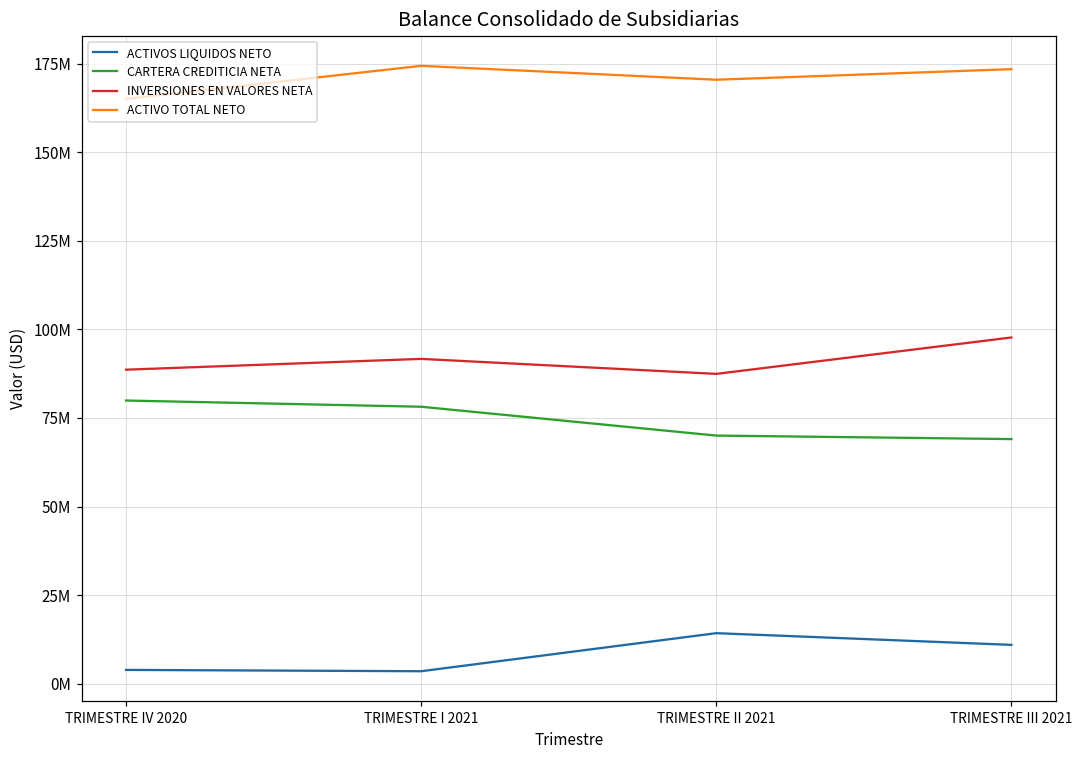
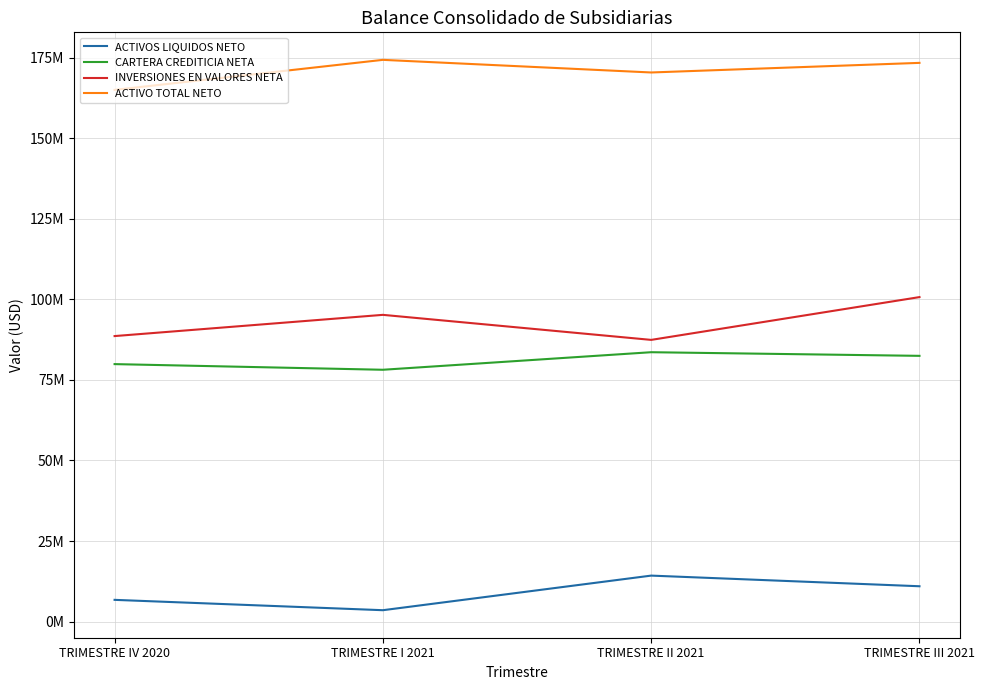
  {
    "ACTIVOS LIQUIDOS NETO": {
-     "TRIMESTRE IV 2020": 4000000,
+     "TRIMESTRE IV 2020": 7000000,
      "TRIMESTRE I 2021": 4000000,
      "TRIMESTRE II 2021": 14000000,
      "TRIMESTRE III 2021": 11000000
    },
    "CARTERA CREDITICIA NETA": {
      "TRIMESTRE IV 2020": 80000000,
      "TRIMESTRE I 2021": 78000000,
-     "TRIMESTRE II 2021": 70000000,
-     "TRIMESTRE III 2021": 69000000
+     "TRIMESTRE II 2021": 84000000,
+     "TRIMESTRE III 2021": 82000000
    },
    "INVERSIONES EN VALORES NETA": {
      "TRIMESTRE IV 2020": 89000000,
-     "TRIMESTRE I 2021": 92000000,
+     "TRIMESTRE I 2021": 95000000,
      "TRIMESTRE II 2021": 87000000,
-     "TRIMESTRE III 2021": 98000000
+     "TRIMESTRE III 2021": 101000000
    },
    "ACTIVO TOTAL NETO": {
      "TRIMESTRE I 2021": 174000000,
      "TRIMESTRE II 2021": 170000000,
      "TRIMESTRE III 2021": 173000000
    }
  }
